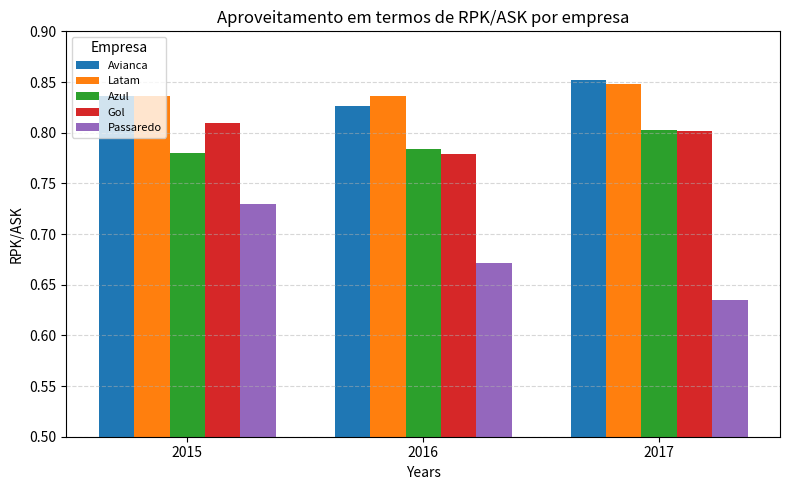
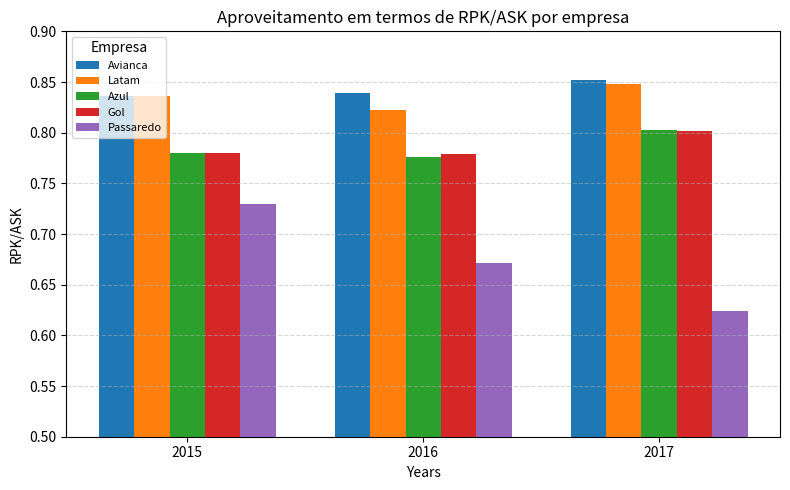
  {
    "Avianca": {
-     "2016": 0.826,
+     "2016": 0.839,
      "2017": 0.852
    },
    "Latam": {
-     "2016": 0.836,
+     "2016": 0.822,
      "2017": 0.848
    },
    "Azul": {
      "2015": 0.780,
-     "2016": 0.784,
+     "2016": 0.776,
      "2017": 0.803
    },
    "Gol": {
-     "2015": 0.810,
+     "2015": 0.780,
      "2016": 0.779,
      "2017": 0.802
    },
    "Passaredo": {
      "2015": 0.730,
      "2016": 0.672,
-     "2017": 0.635
+     "2017": 0.624
    }
  }
